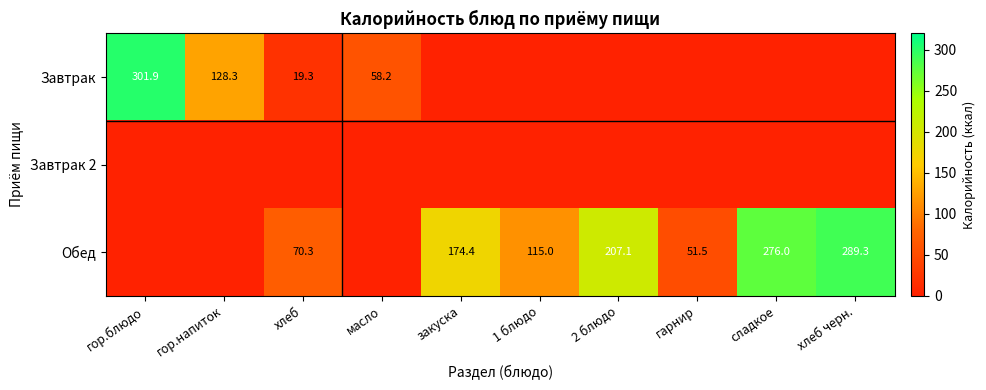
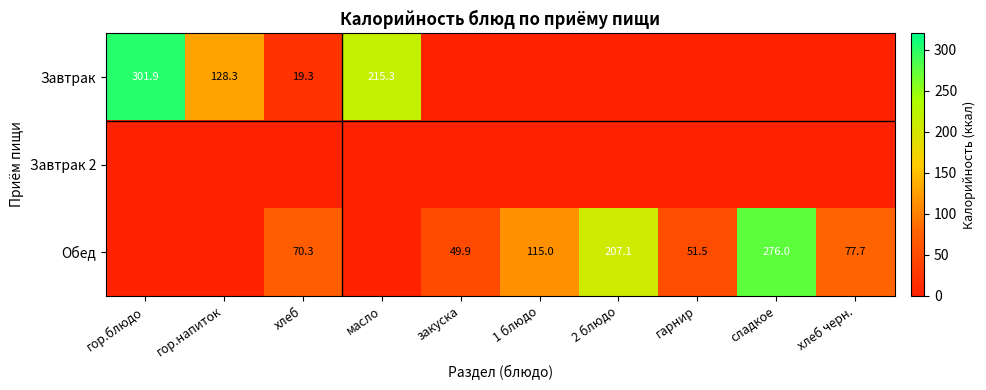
  {
    "Завтрак": {
      "гор.блюдо": 301.9,
      "гор.напиток": 128.3,
      "хлеб": 19.3,
-     "масло": 58.2
+     "масло": 215.3
    },
    "Обед": {
      "хлеб": 70.3,
-     "закуска": 174.4,
+     "закуска": 49.9,
      "1 блюдо": 115.0,
      "2 блюдо": 207.1,
      "гарнир": 51.5,
      "сладкое": 276.0,
-     "хлеб черн.": 289.3
+     "хлеб черн.": 77.7
    }
  }
